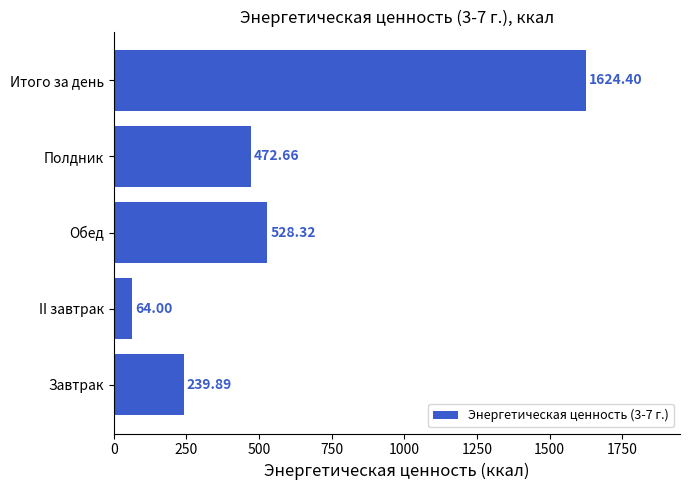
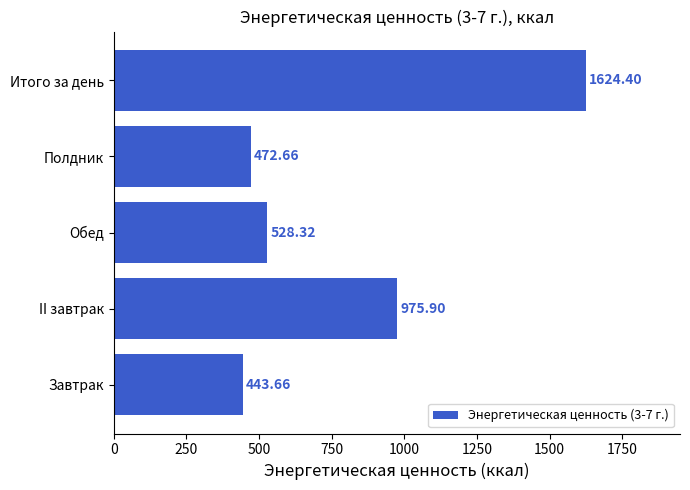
  {
    "Итого за день": 1624.40,
    "Полдник": 472.66,
    "Обед": 528.32,
-   "II завтрак": 64.00,
-   "Завтрак": 239.89
+   "II завтрак": 975.90,
+   "Завтрак": 443.66
  }
